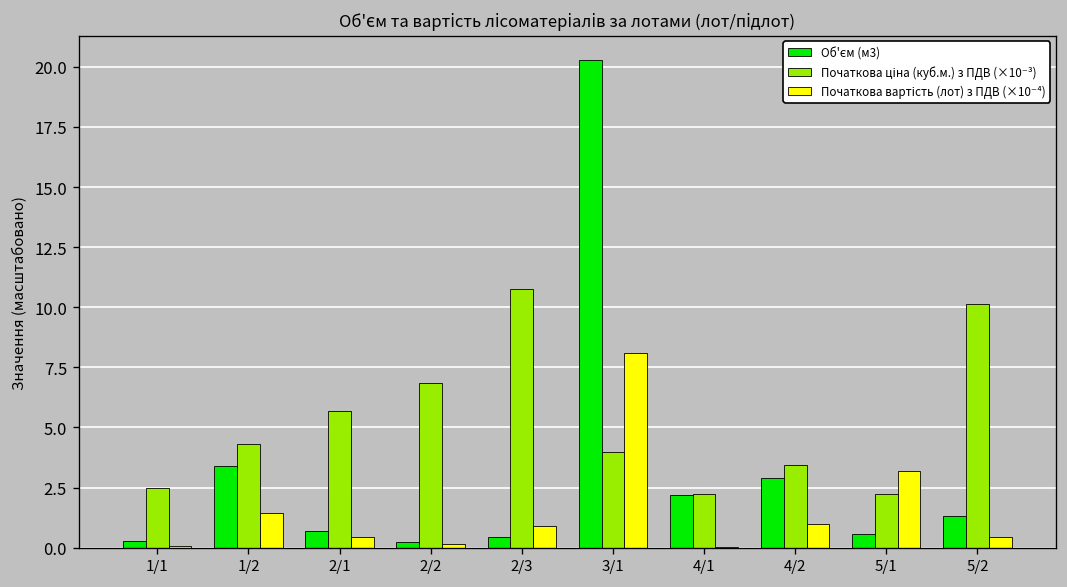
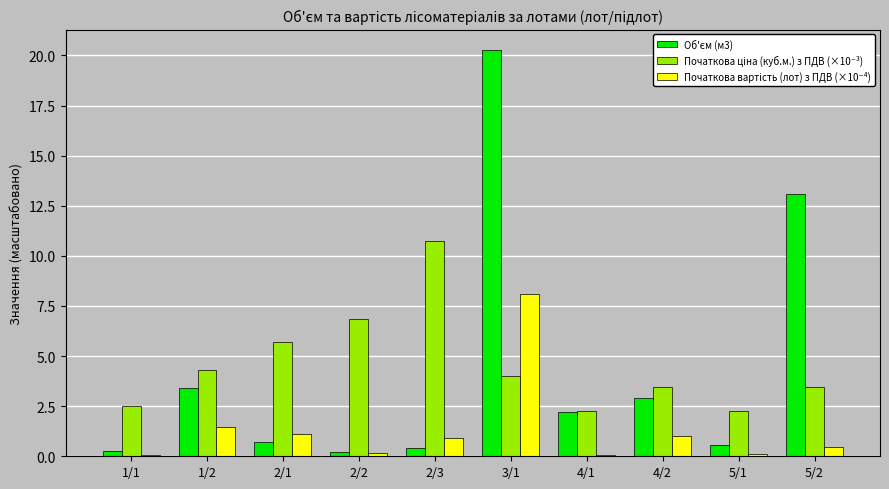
  {
    "Об'єм (м3)": {
      "1/1": 0.3,
      "1/2": 3.4,
      "2/1": 0.7,
      "2/2": 0.2,
      "2/3": 0.4,
      "3/1": 20.3,
      "4/1": 2.2,
      "4/2": 2.9,
      "5/1": 0.6,
-     "5/2": 1.3
+     "5/2": 13.1
    },
    "Початкова ціна (куб.м.) з ПДВ (×10⁻³)": {
      "1/1": 2.5,
      "1/2": 4.3,
      "2/1": 5.7,
      "2/2": 6.8,
      "2/3": 10.8,
      "3/1": 4.0,
      "4/1": 2.3,
      "4/2": 3.5,
      "5/1": 2.3,
-     "5/2": 10.1
+     "5/2": 3.5
    },
    "Початкова вартість (лот) з ПДВ (×10⁻⁴)": {
      "1/2": 1.5,
-     "2/1": 0.5,
+     "2/1": 1.1,
      "2/2": 0.2,
      "2/3": 0.9,
      "3/1": 8.1,
      "4/2": 1.0,
-     "5/1": 3.2,
+     "5/1": 0.1,
      "5/2": 0.5
    }
  }
